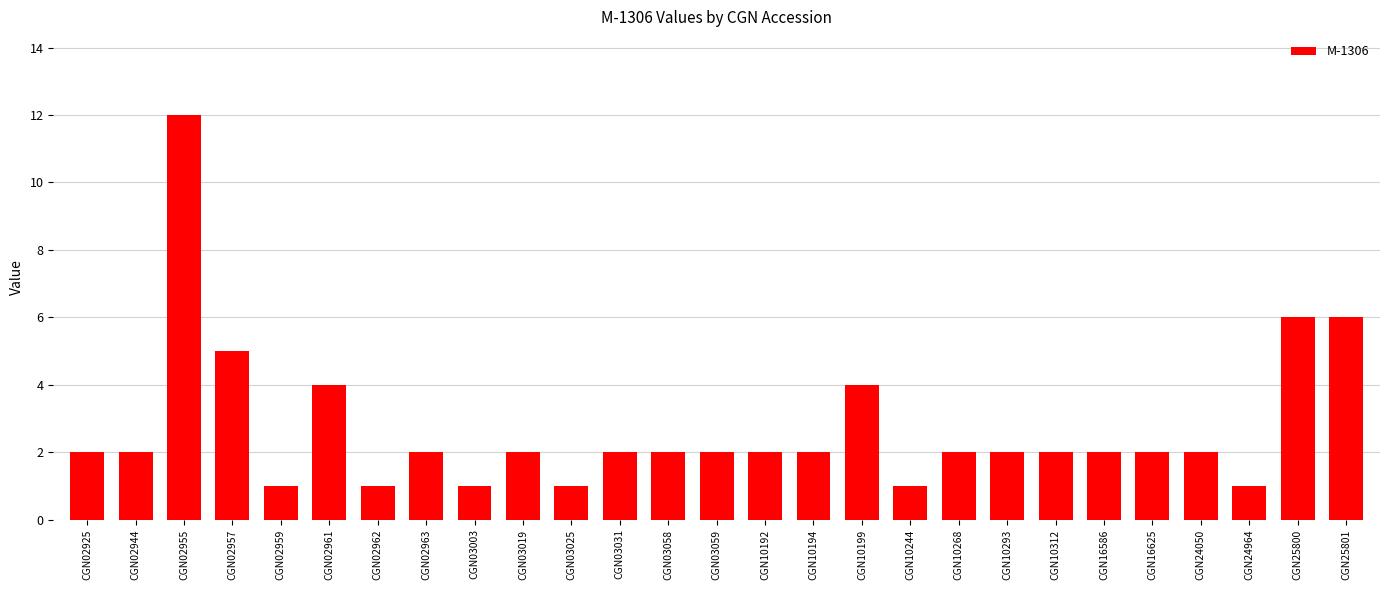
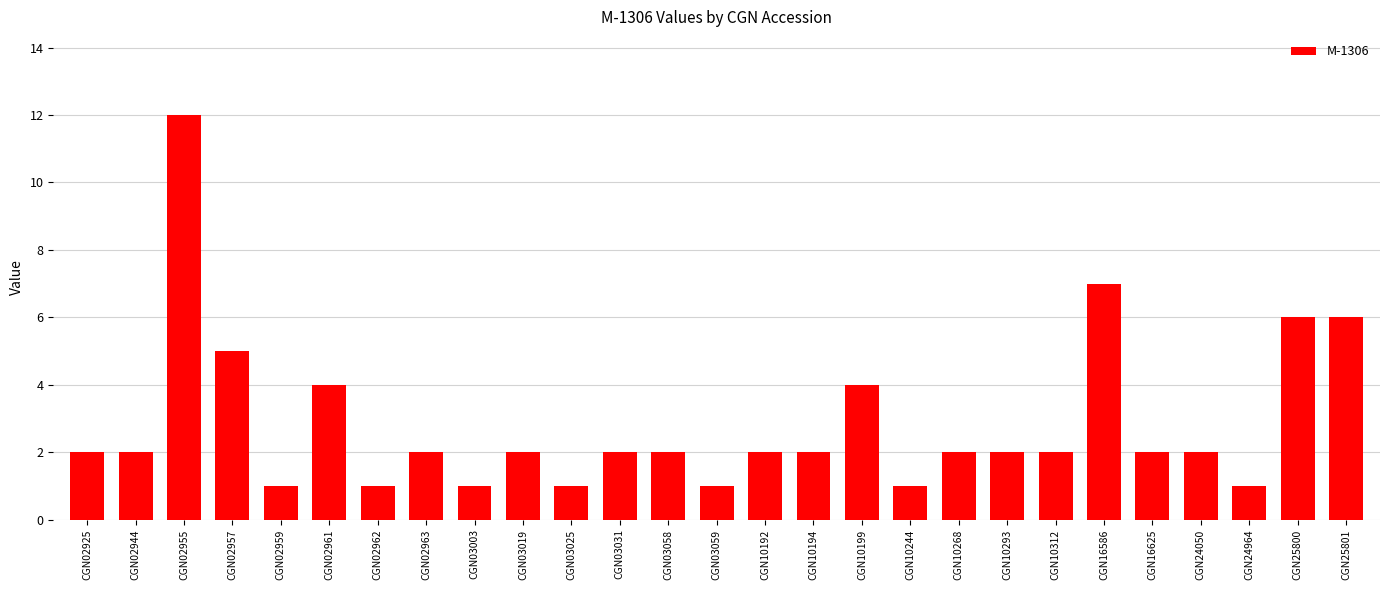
  {
    "CGN02925": 2,
    "CGN02944": 2,
    "CGN02955": 12,
    "CGN02957": 5,
    "CGN02959": 1,
    "CGN02961": 4,
    "CGN02962": 1,
    "CGN02963": 2,
    "CGN03003": 1,
    "CGN03019": 2,
    "CGN03025": 1,
    "CGN03031": 2,
    "CGN03058": 2,
-   "CGN03059": 2,
+   "CGN03059": 1,
    "CGN10192": 2,
    "CGN10194": 2,
    "CGN10199": 4,
    "CGN10244": 1,
    "CGN10268": 2,
    "CGN10293": 2,
    "CGN10312": 2,
-   "CGN16586": 2,
+   "CGN16586": 7,
    "CGN16625": 2,
    "CGN24050": 2,
    "CGN24964": 1,
    "CGN25800": 6,
    "CGN25801": 6
  }
